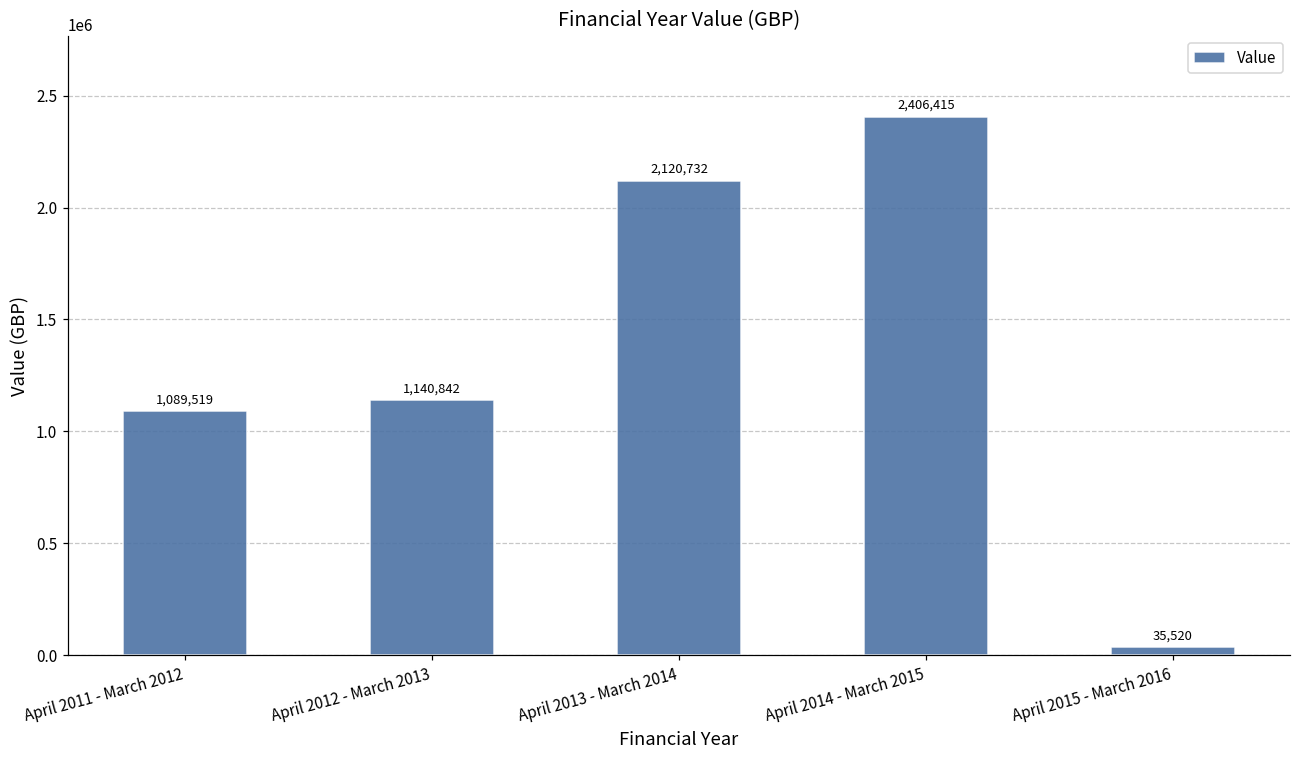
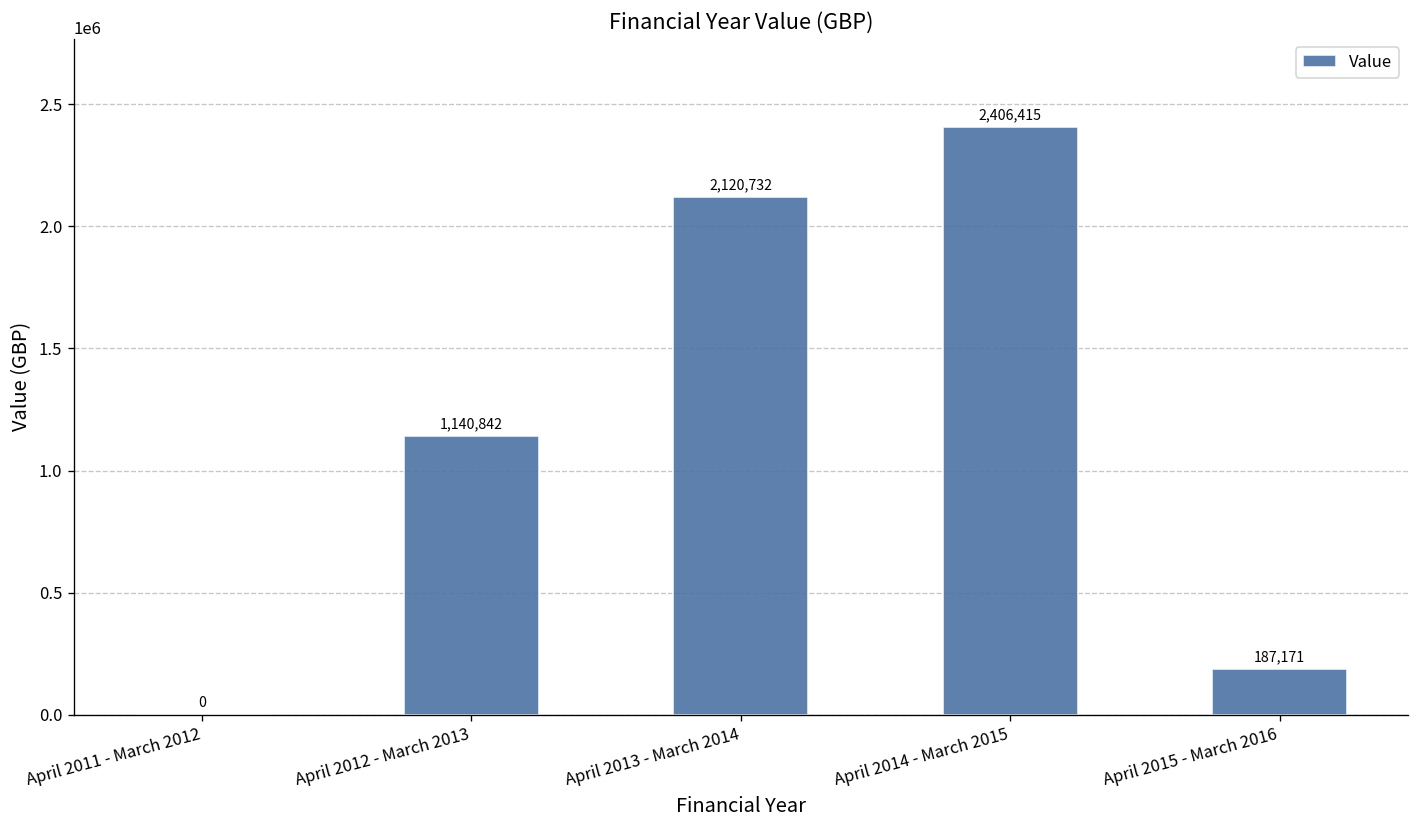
  {
-   "April 2011 - March 2012": "1,089,519",
+   "April 2011 - March 2012": "0",
    "April 2012 - March 2013": "1,140,842",
    "April 2013 - March 2014": "2,120,732",
    "April 2014 - March 2015": "2,406,415",
-   "April 2015 - March 2016": "35,520"
+   "April 2015 - March 2016": "187,171"
  }
